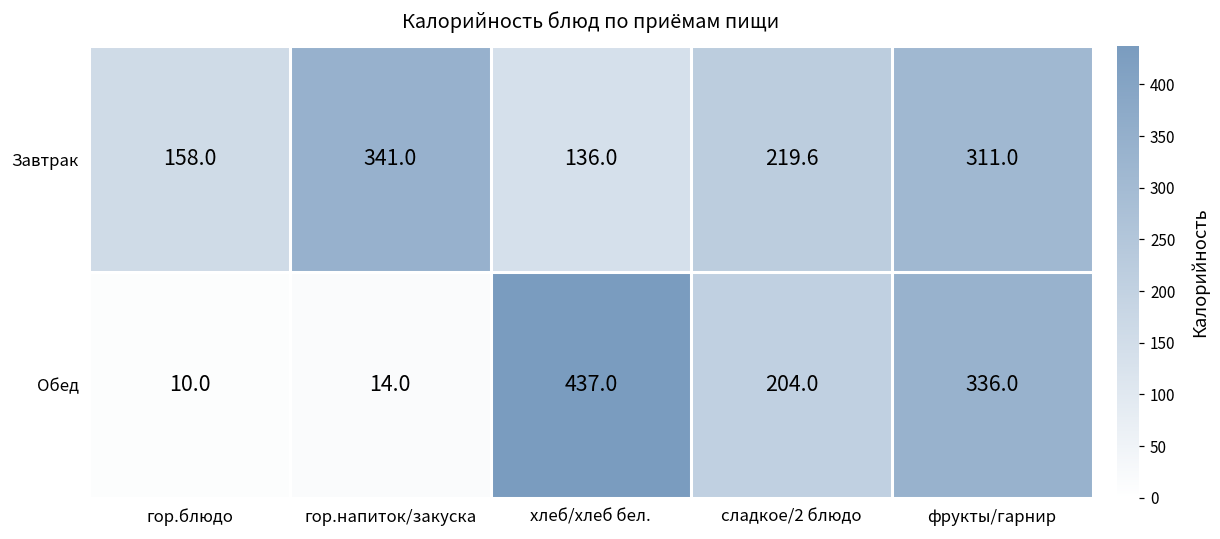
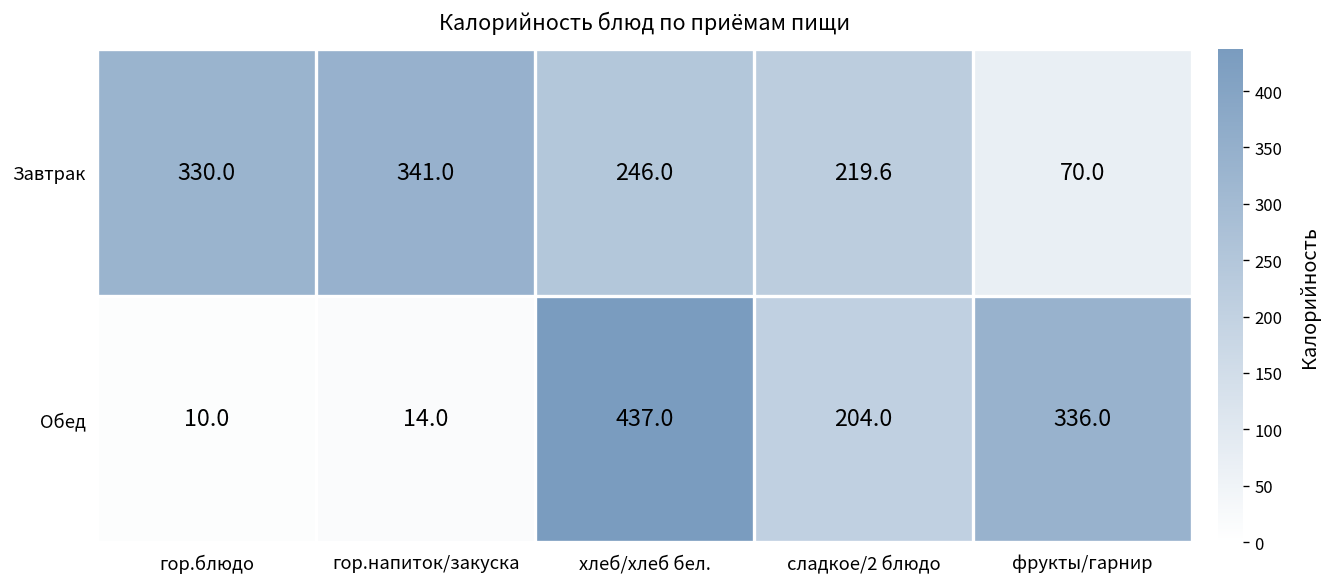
  {
    "Завтрак": {
-     "гор.блюдо": 158.0,
+     "гор.блюдо": 330.0,
      "гор.напиток/закуска": 341.0,
-     "хлеб/хлеб бел.": 136.0,
+     "хлеб/хлеб бел.": 246.0,
      "сладкое/2 блюдо": 219.6,
-     "фрукты/гарнир": 311.0
+     "фрукты/гарнир": 70.0
    },
    "Обед": {
      "гор.блюдо": 10.0,
      "гор.напиток/закуска": 14.0,
      "хлеб/хлеб бел.": 437.0,
      "сладкое/2 блюдо": 204.0,
      "фрукты/гарнир": 336.0
    }
  }
